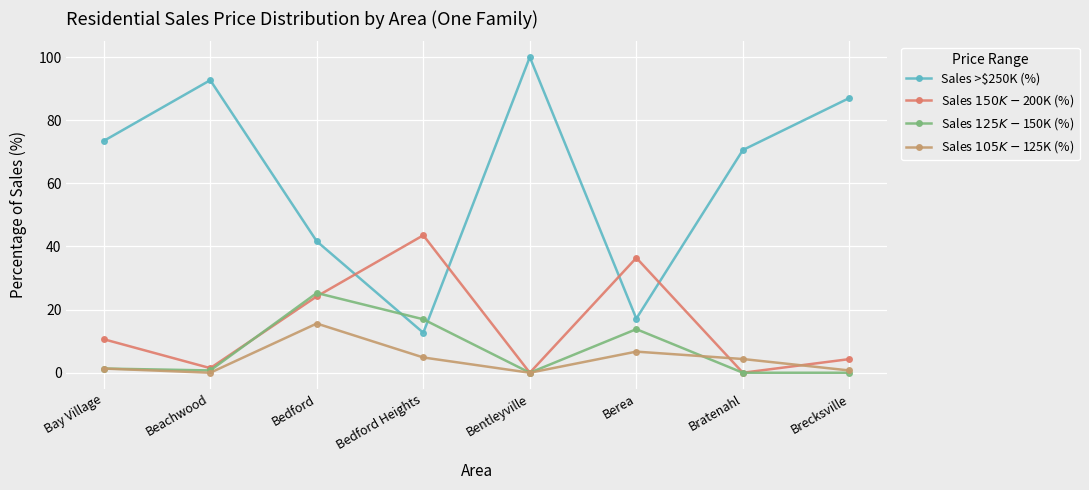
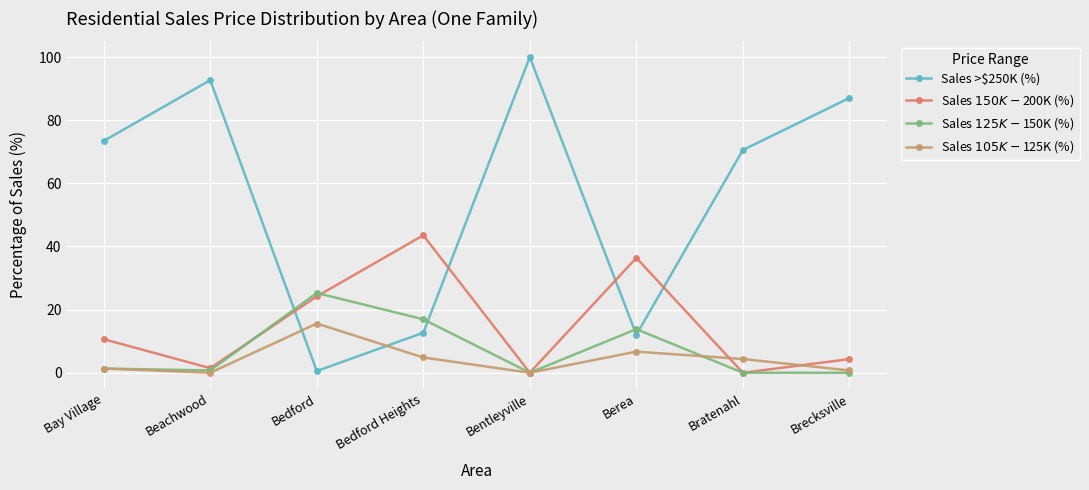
  {
    "Sales >$250K (%)": {
      "Bay Village": 73,
      "Beachwood": 93,
-     "Bedford": 42,
+     "Bedford": 1,
      "Bedford Heights": 13,
      "Bentleyville": 100,
-     "Berea": 17,
+     "Berea": 12,
      "Bratenahl": 71,
      "Brecksville": 87
    }
  }
